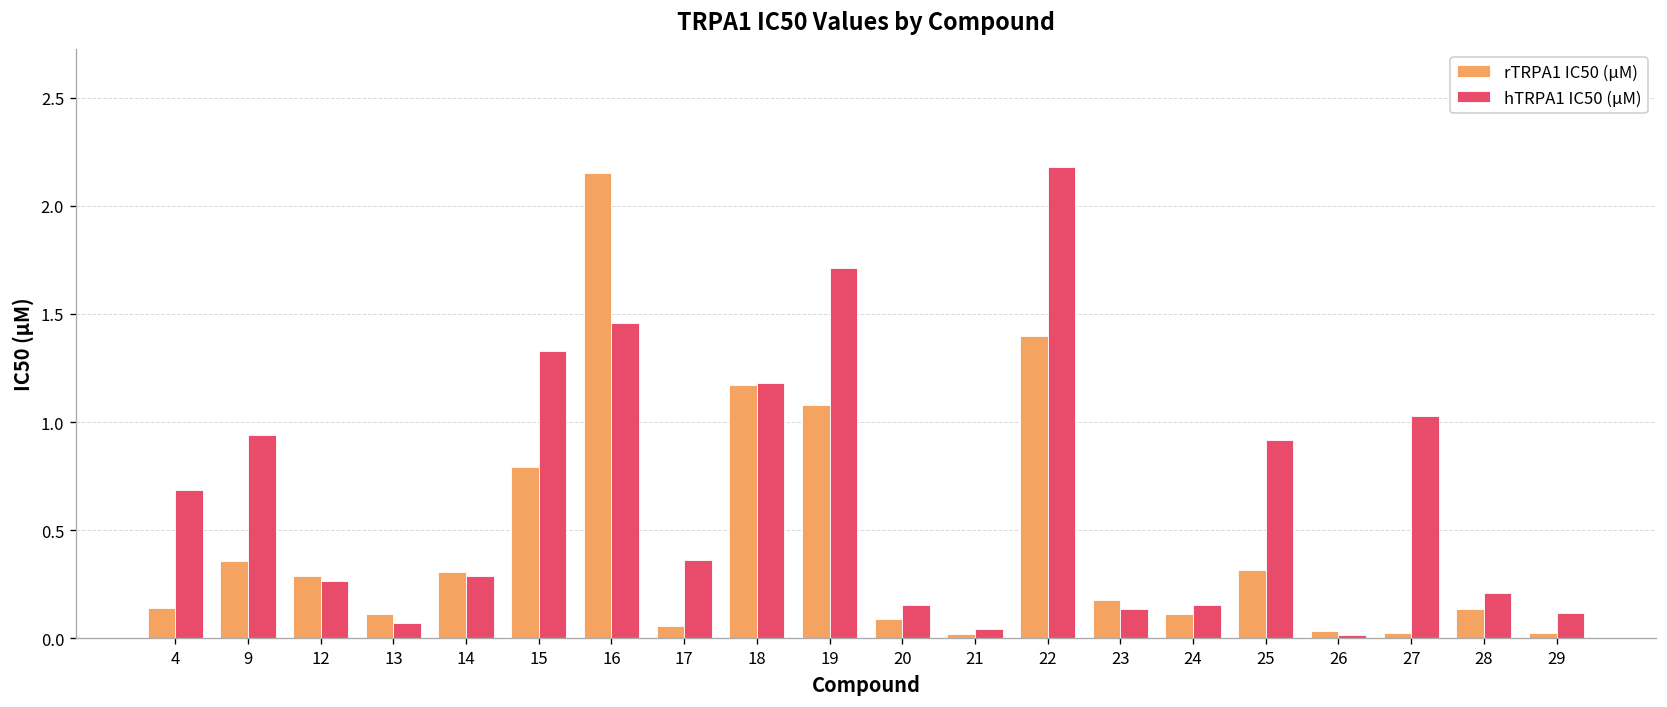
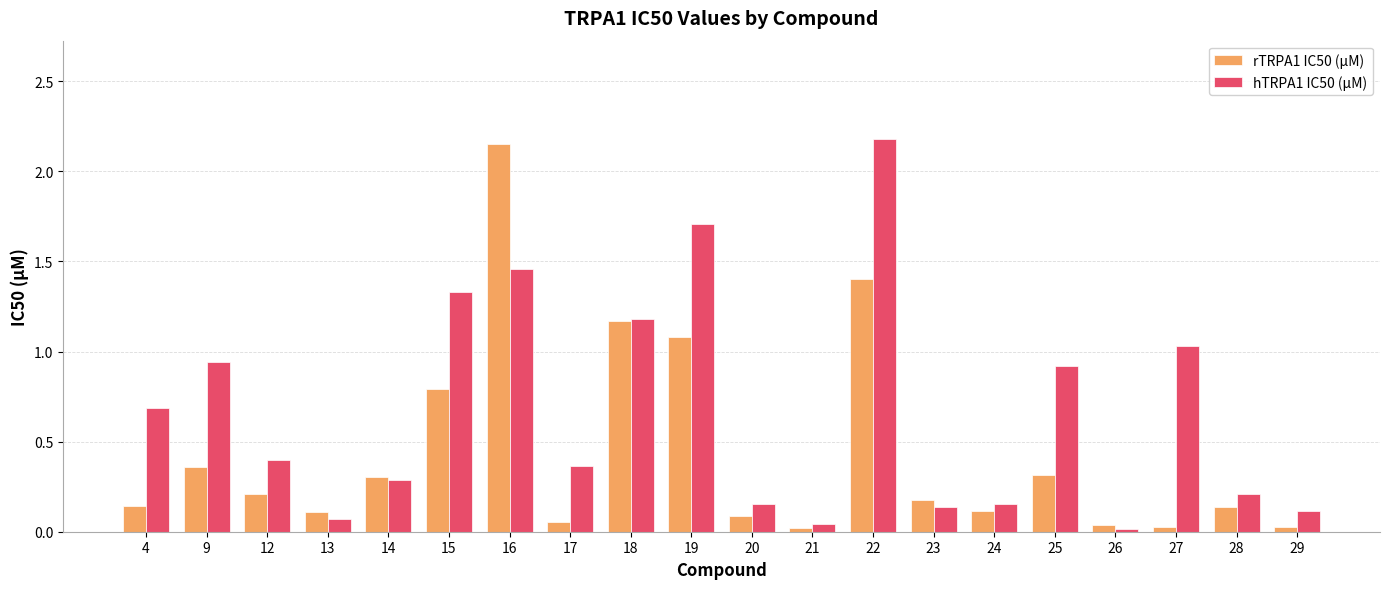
  {
    "rTRPA1 IC50 (µM)": {
      "4": 0.14,
      "9": 0.36,
-     "12": 0.29,
+     "12": 0.21,
      "13": 0.11,
      "14": 0.31,
      "15": 0.79,
      "16": 2.15,
      "17": 0.06,
      "18": 1.17,
      "19": 1.08,
      "20": 0.09,
      "21": 0.02,
      "22": 1.40,
      "23": 0.18,
      "24": 0.11,
      "25": 0.31,
      "26": 0.04,
      "27": 0.02,
      "28": 0.14,
      "29": 0.03
    },
    "hTRPA1 IC50 (µM)": {
      "4": 0.69,
      "9": 0.94,
-     "12": 0.27,
+     "12": 0.40,
      "13": 0.07,
      "14": 0.29,
      "15": 1.33,
      "16": 1.46,
      "17": 0.36,
      "18": 1.18,
      "19": 1.71,
      "20": 0.16,
      "21": 0.04,
      "22": 2.18,
      "23": 0.14,
      "24": 0.15,
      "25": 0.92,
      "26": 0.02,
      "27": 1.03,
      "28": 0.21,
      "29": 0.12
    }
  }
